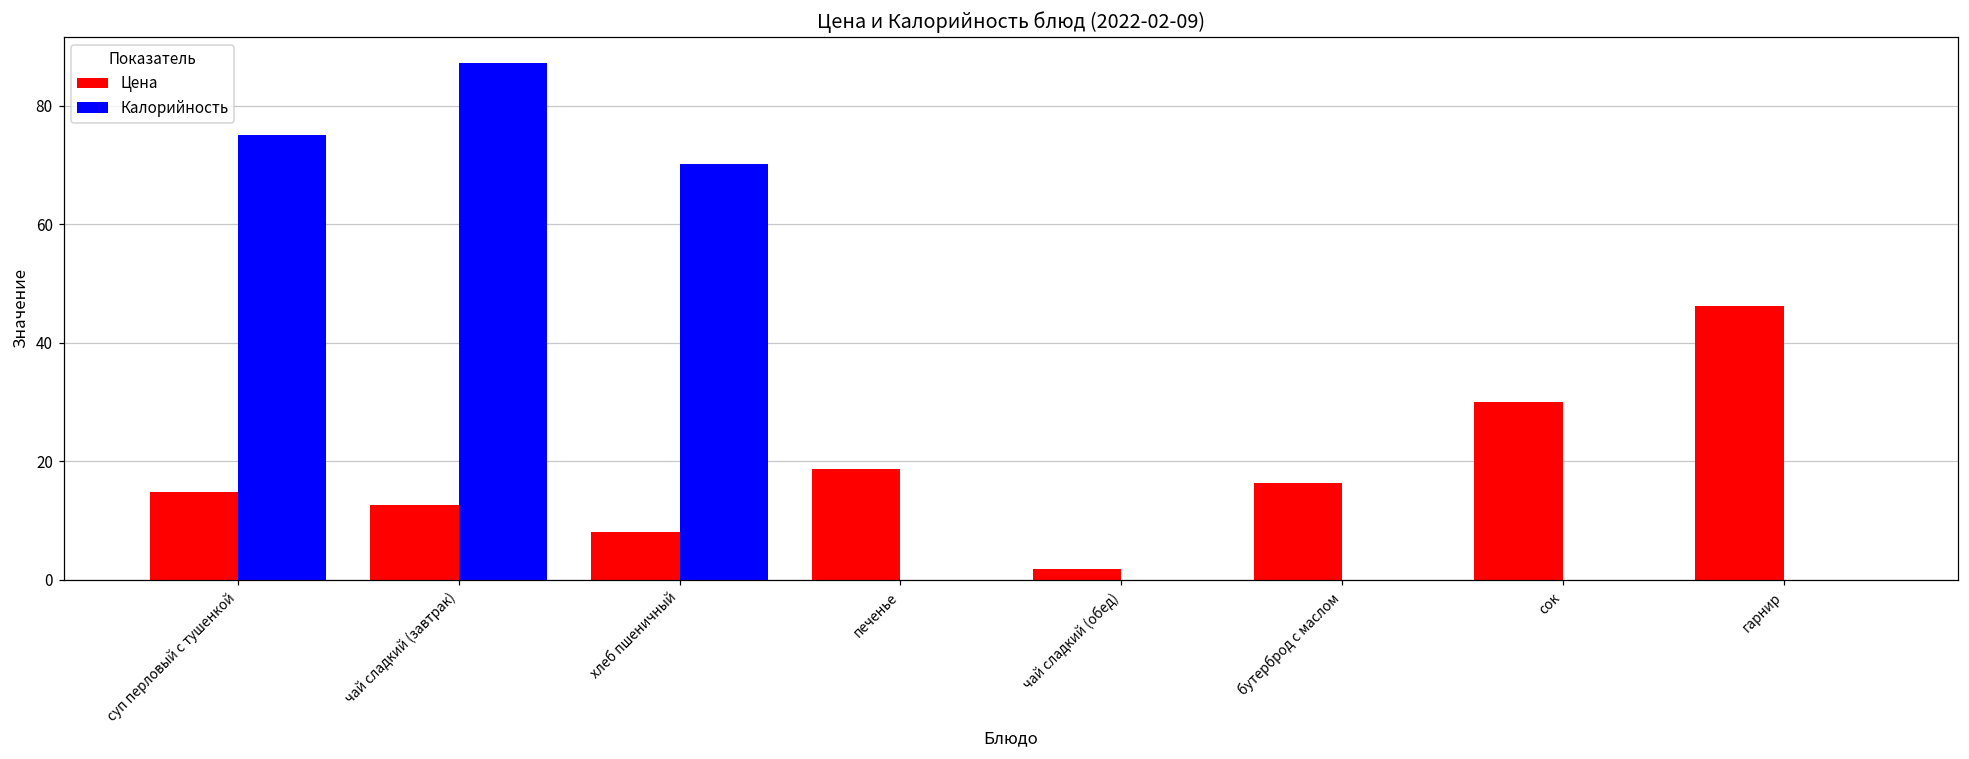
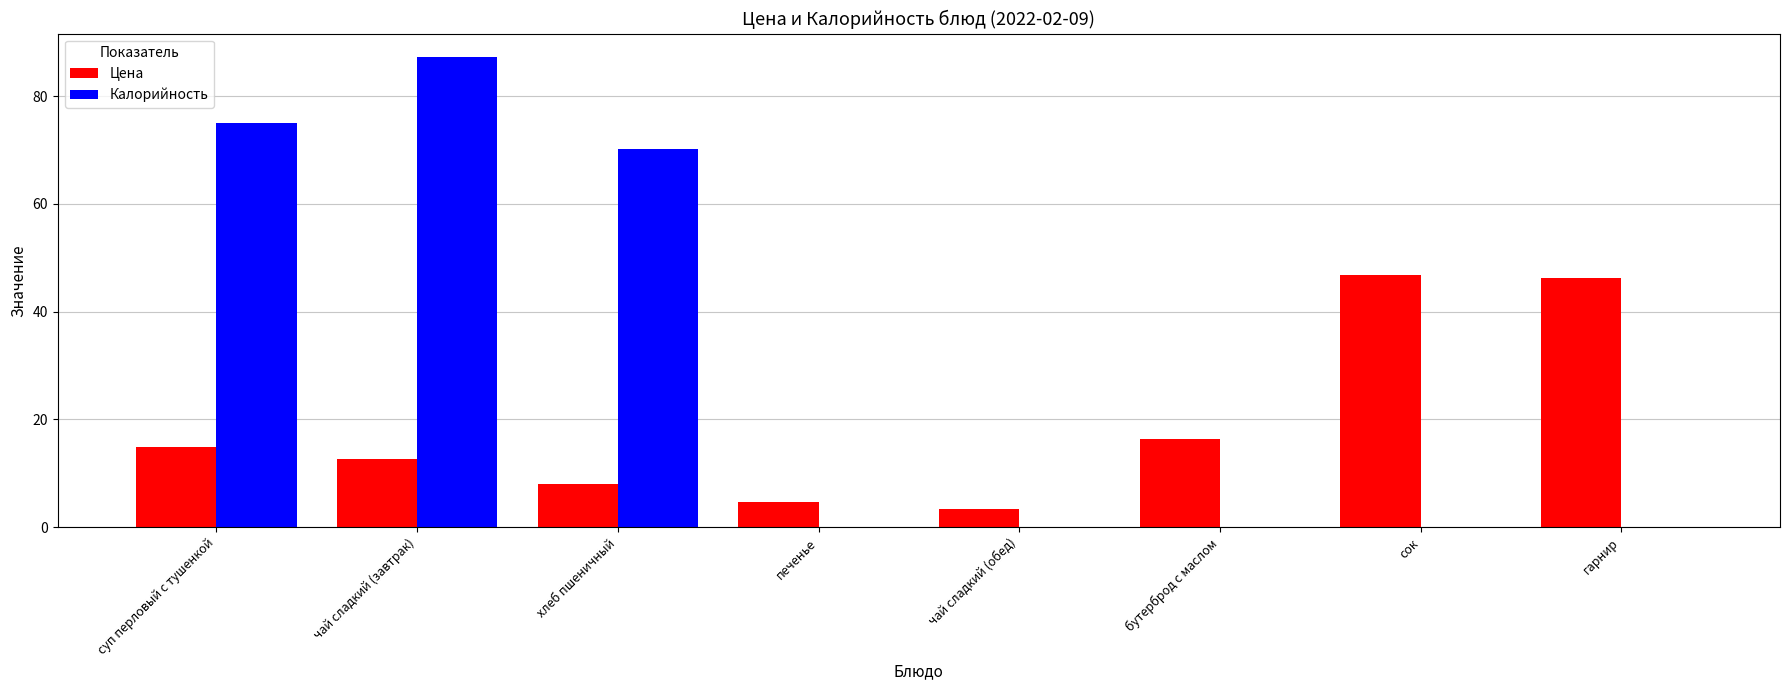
  {
    "Цена": {
      "суп перловый с тушенкой": 15,
      "чай сладкий (завтрак)": 13,
      "хлеб пшеничный": 8,
-     "печенье": 19,
-     "чай сладкий (обед)": 2,
+     "печенье": 5,
+     "чай сладкий (обед)": 3,
      "бутерброд с маслом": 16,
-     "сок": 30,
+     "сок": 47,
      "гарнир": 46
    },
    "Калорийность": {
      "суп перловый с тушенкой": 75,
      "чай сладкий (завтрак)": 87,
      "хлеб пшеничный": 70,
      "печенье": 0,
      "чай сладкий (обед)": 0,
      "бутерброд с маслом": 0,
      "сок": 0,
      "гарнир": 0
    }
  }
